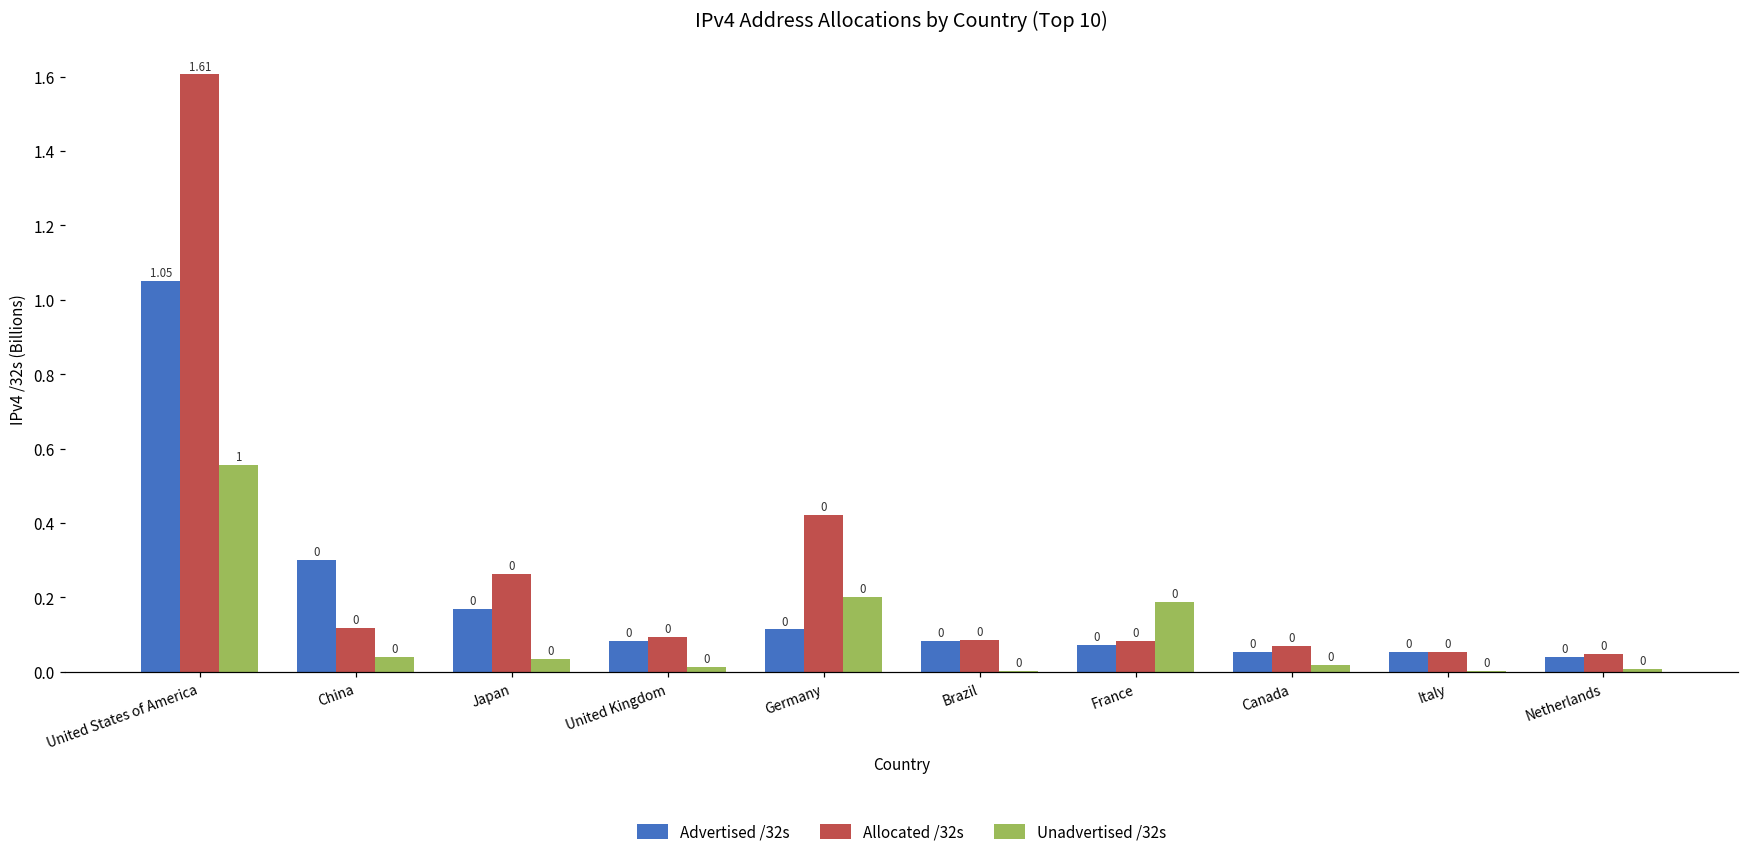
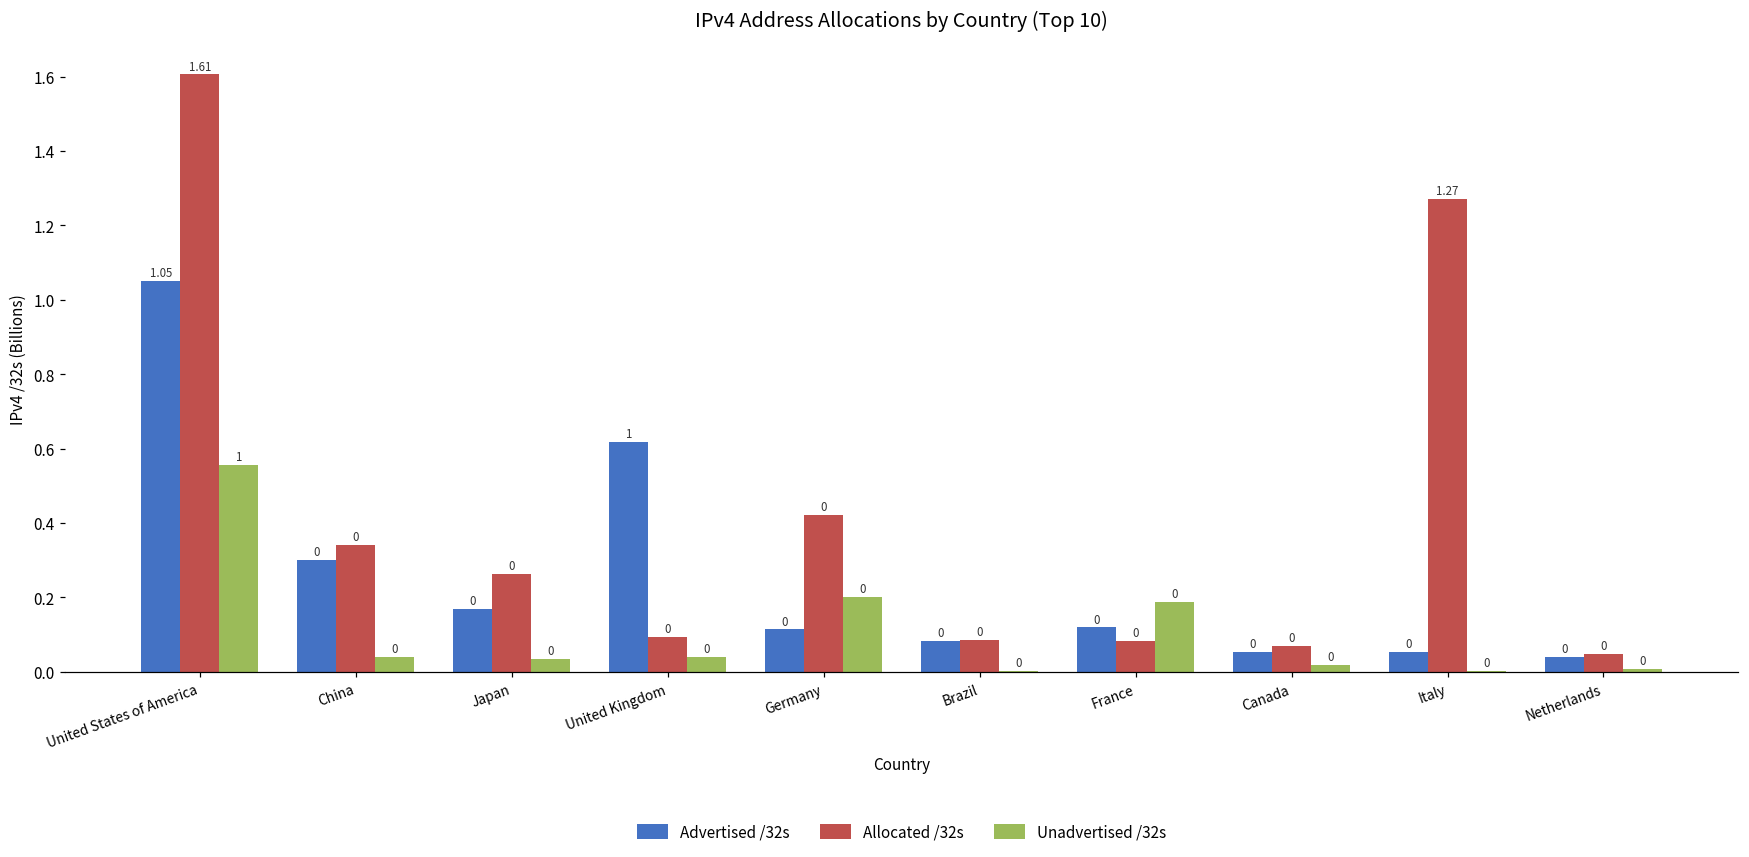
  {
    "Advertised /32s": {
      "United States of America": 1.05,
      "China": 0,
      "Japan": 0,
-     "United Kingdom": 0,
+     "United Kingdom": 1,
      "Germany": 0,
      "Brazil": 0,
-     "France": 0.07,
+     "France": 0.12,
      "Canada": 0,
      "Italy": 0,
      "Netherlands": 0
    },
    "Allocated /32s": {
      "United States of America": 1.61,
-     "China": 0.12,
+     "China": 0.34,
      "Japan": 0,
      "United Kingdom": 0,
      "Germany": 0,
      "Brazil": 0,
      "France": 0,
      "Canada": 0,
-     "Italy": 0,
+     "Italy": 1.27,
      "Netherlands": 0
    },
    "Unadvertised /32s": {
-     "United Kingdom": 0.01
+     "United Kingdom": 0.04
    }
  }
